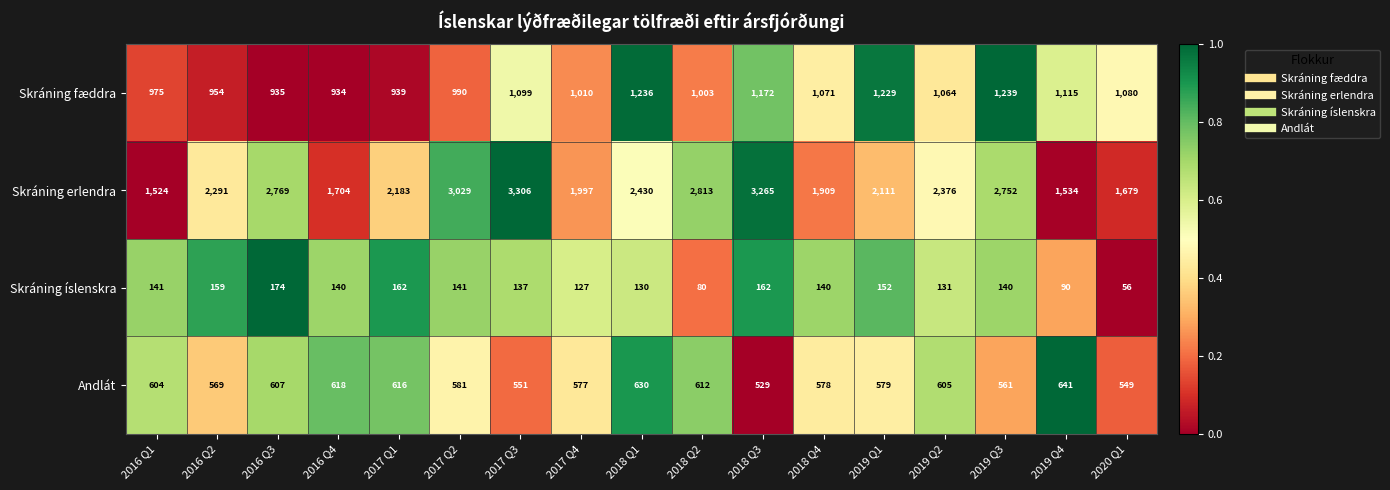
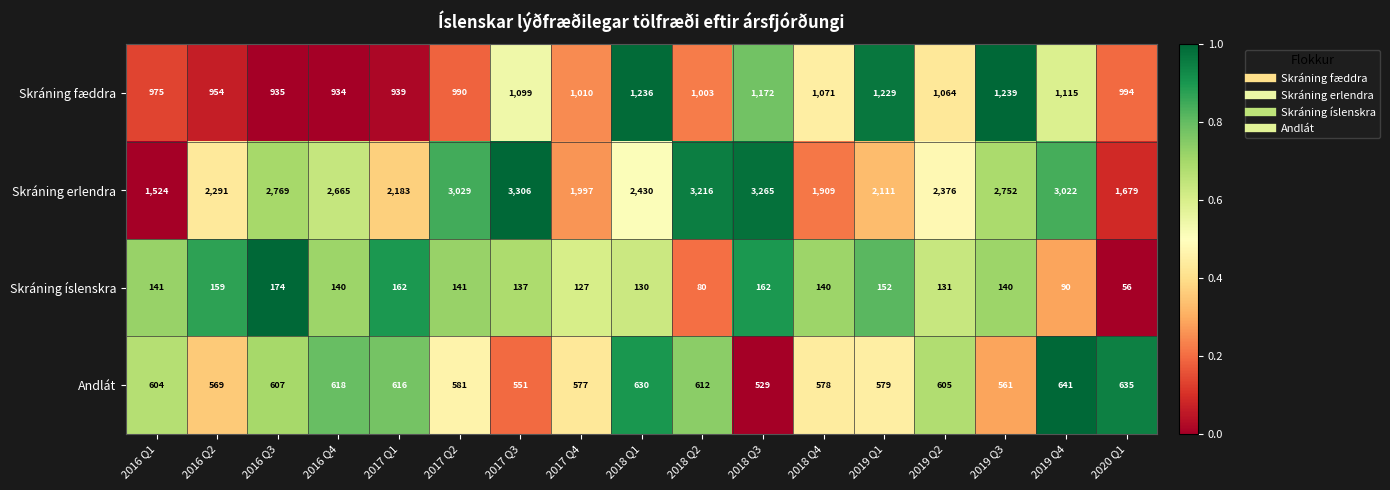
  {
    "Skráning fæddra": {
      "2016 Q1": "975",
      "2016 Q2": "954",
      "2016 Q3": "935",
      "2016 Q4": "934",
      "2017 Q1": "939",
      "2017 Q2": "990",
      "2017 Q3": "1,099",
      "2017 Q4": "1,010",
      "2018 Q1": "1,236",
      "2018 Q2": "1,003",
      "2018 Q3": "1,172",
      "2018 Q4": "1,071",
      "2019 Q1": "1,229",
      "2019 Q2": "1,064",
      "2019 Q3": "1,239",
      "2019 Q4": "1,115",
-     "2020 Q1": "1,080"
+     "2020 Q1": "994"
    },
    "Skráning erlendra": {
      "2016 Q1": "1,524",
      "2016 Q2": "2,291",
      "2016 Q3": "2,769",
-     "2016 Q4": "1,704",
+     "2016 Q4": "2,665",
      "2017 Q1": "2,183",
      "2017 Q2": "3,029",
      "2017 Q3": "3,306",
      "2017 Q4": "1,997",
      "2018 Q1": "2,430",
-     "2018 Q2": "2,813",
+     "2018 Q2": "3,216",
      "2018 Q3": "3,265",
      "2018 Q4": "1,909",
      "2019 Q1": "2,111",
      "2019 Q2": "2,376",
      "2019 Q3": "2,752",
-     "2019 Q4": "1,534",
+     "2019 Q4": "3,022",
      "2020 Q1": "1,679"
    },
    "Skráning íslenskra": {
      "2016 Q1": "141",
      "2016 Q2": "159",
      "2016 Q3": "174",
      "2016 Q4": "140",
      "2017 Q1": "162",
      "2017 Q2": "141",
      "2017 Q3": "137",
      "2017 Q4": "127",
      "2018 Q1": "130",
      "2018 Q2": "80",
      "2018 Q3": "162",
      "2018 Q4": "140",
      "2019 Q1": "152",
      "2019 Q2": "131",
      "2019 Q3": "140",
      "2019 Q4": "90",
      "2020 Q1": "56"
    },
    "Andlát": {
      "2016 Q1": "604",
      "2016 Q2": "569",
      "2016 Q3": "607",
      "2016 Q4": "618",
      "2017 Q1": "616",
      "2017 Q2": "581",
      "2017 Q3": "551",
      "2017 Q4": "577",
      "2018 Q1": "630",
      "2018 Q2": "612",
      "2018 Q3": "529",
      "2018 Q4": "578",
      "2019 Q1": "579",
      "2019 Q2": "605",
      "2019 Q3": "561",
      "2019 Q4": "641",
-     "2020 Q1": "549"
+     "2020 Q1": "635"
    }
  }
